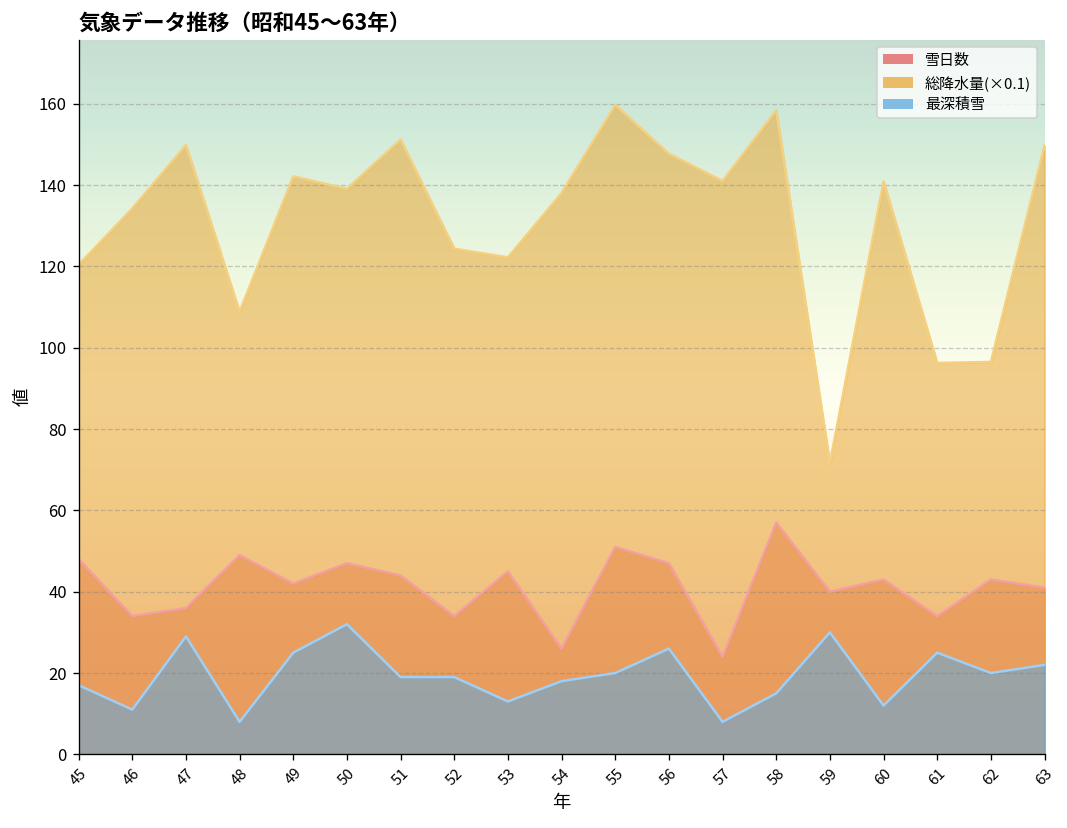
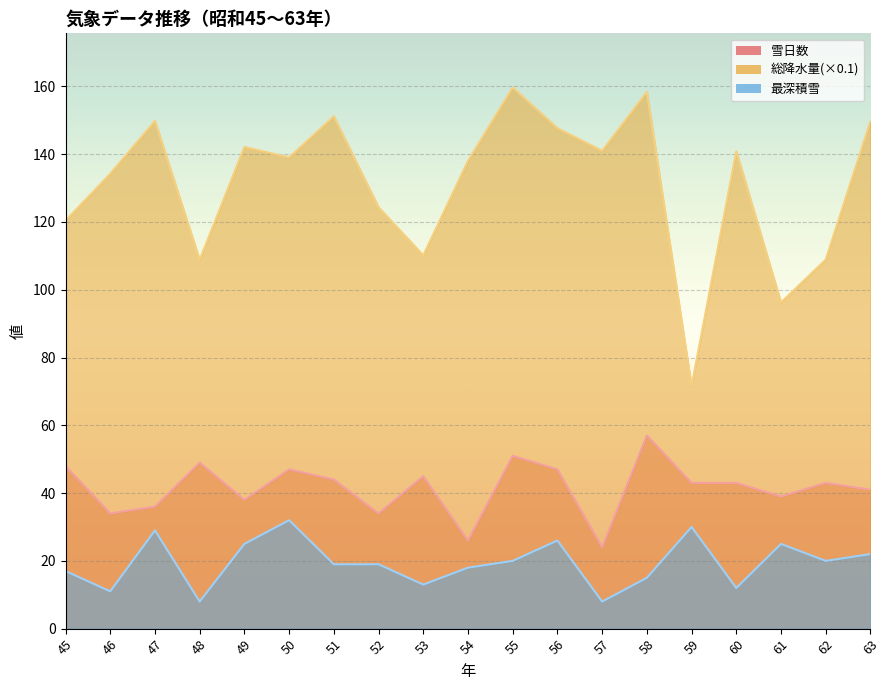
  {
    "雪日数": {
      "45": 48,
      "46": 34,
      "47": 36,
      "48": 49,
-     "49": 42,
+     "49": 38,
      "50": 47,
      "51": 44,
      "52": 34,
      "53": 45,
      "54": 26,
      "55": 51,
      "56": 47,
      "57": 24,
      "58": 57,
-     "59": 40,
+     "59": 43,
      "60": 43,
-     "61": 34,
+     "61": 39,
      "62": 43,
      "63": 41
    },
    "総降水量(×0.1)": {
      "45": 120,
      "46": 134,
      "47": 150,
      "48": 109,
      "49": 142,
      "50": 139,
      "51": 151,
      "52": 124,
-     "53": 122,
+     "53": 110,
      "54": 138,
      "55": 160,
      "56": 148,
      "57": 141,
      "58": 158,
      "59": 72,
      "60": 141,
      "61": 96,
-     "62": 97,
+     "62": 109,
      "63": 150
    },
    "最深積雪": {
      "45": 17,
      "46": 11,
      "47": 29,
      "48": 8,
      "49": 25,
      "50": 32,
      "51": 19,
      "52": 19,
      "53": 13,
      "54": 18,
      "55": 20,
      "56": 26,
      "57": 8,
      "58": 15,
      "59": 30,
      "60": 12,
      "61": 25,
      "62": 20,
      "63": 22
    }
  }
